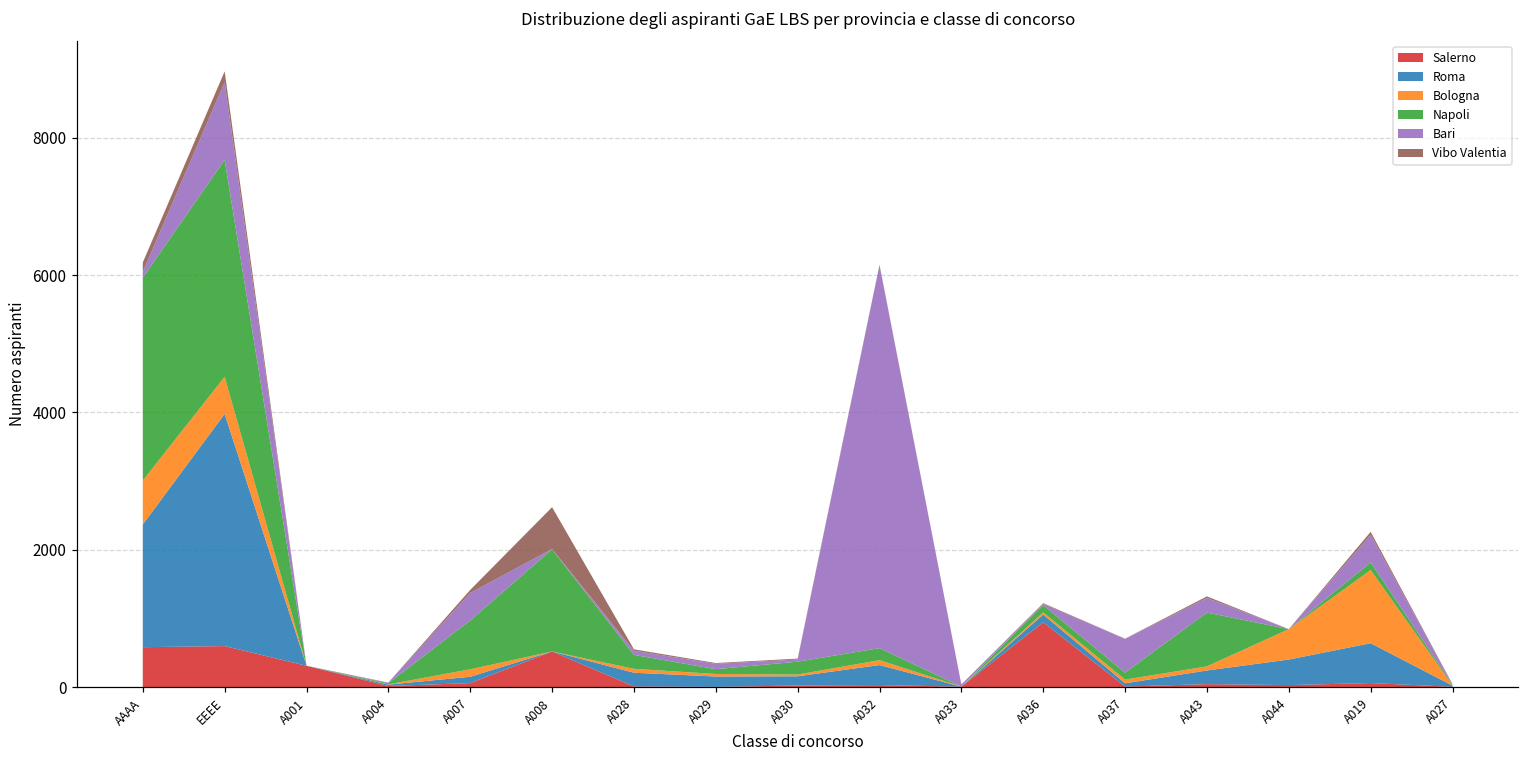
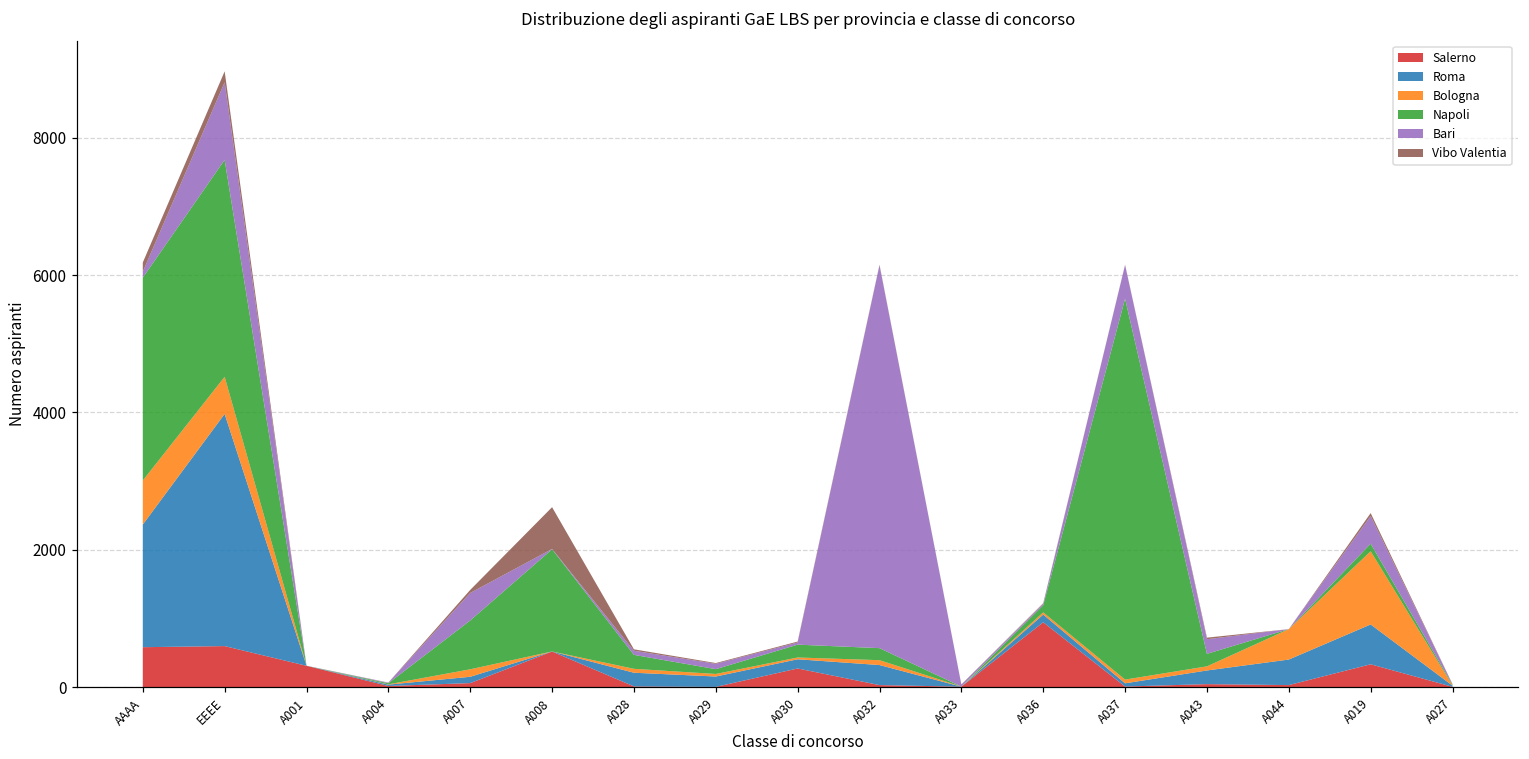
  {
    "Salerno": {
      "AAAA": 600,
      "EEEE": 600,
      "A007": 100,
-     "A030": 0,
+     "A030": 300,
      "A036": 900,
      "A043": 0,
-     "A019": 100
+     "A019": 300
    },
    "Roma": {
      "AAAA": 1800,
      "EEEE": 3400,
      "A007": 100,
      "A028": 200,
      "A032": 300,
      "A037": 0,
      "A043": 200,
      "A044": 400,
      "A019": 600
    },
    "Bologna": {
      "AAAA": 600,
      "EEEE": 500,
      "A007": 100,
      "A028": 100,
      "A032": 100,
      "A037": 100,
      "A043": 100,
      "A019": 1100
    },
    "Napoli": {
      "AAAA": 3000,
      "EEEE": 3200,
      "A007": 700,
      "A028": 200,
      "A029": 100,
      "A032": 200,
-     "A037": 100,
-     "A043": 800,
+     "A037": 5500,
+     "A043": 200,
      "A019": 100
    },
    "Bari": {
      "AAAA": 100,
      "EEEE": 1100,
      "A007": 400,
      "A019": 400
    },
    "Vibo Valentia": {
      "AAAA": 100,
      "EEEE": 200,
      "A007": 0,
      "A008": 600,
      "A019": 0
    }
  }
